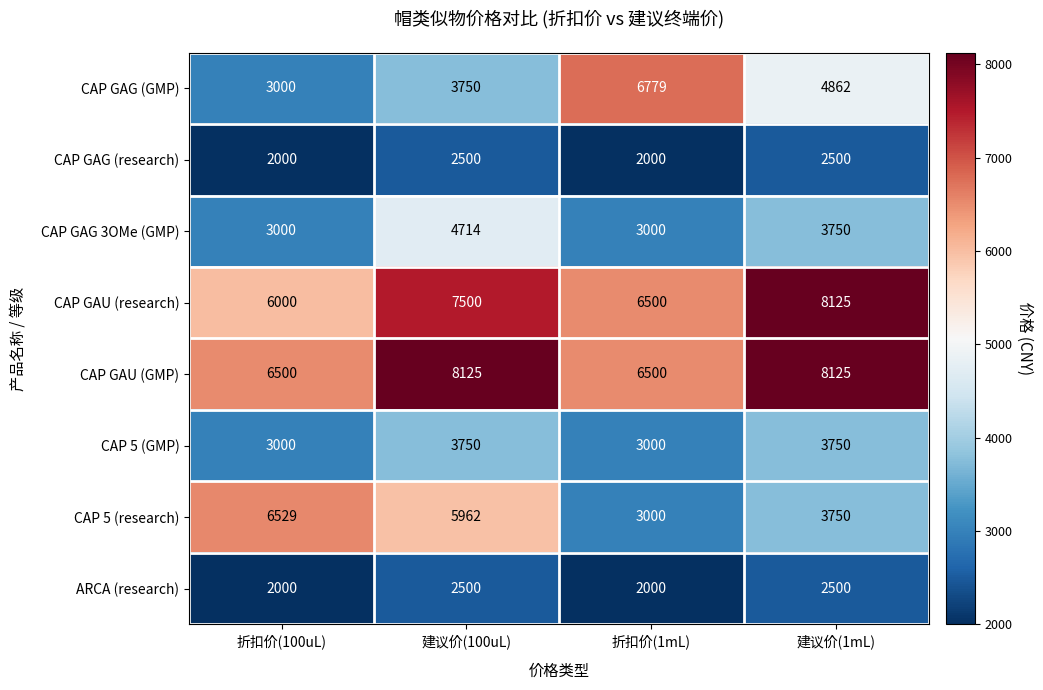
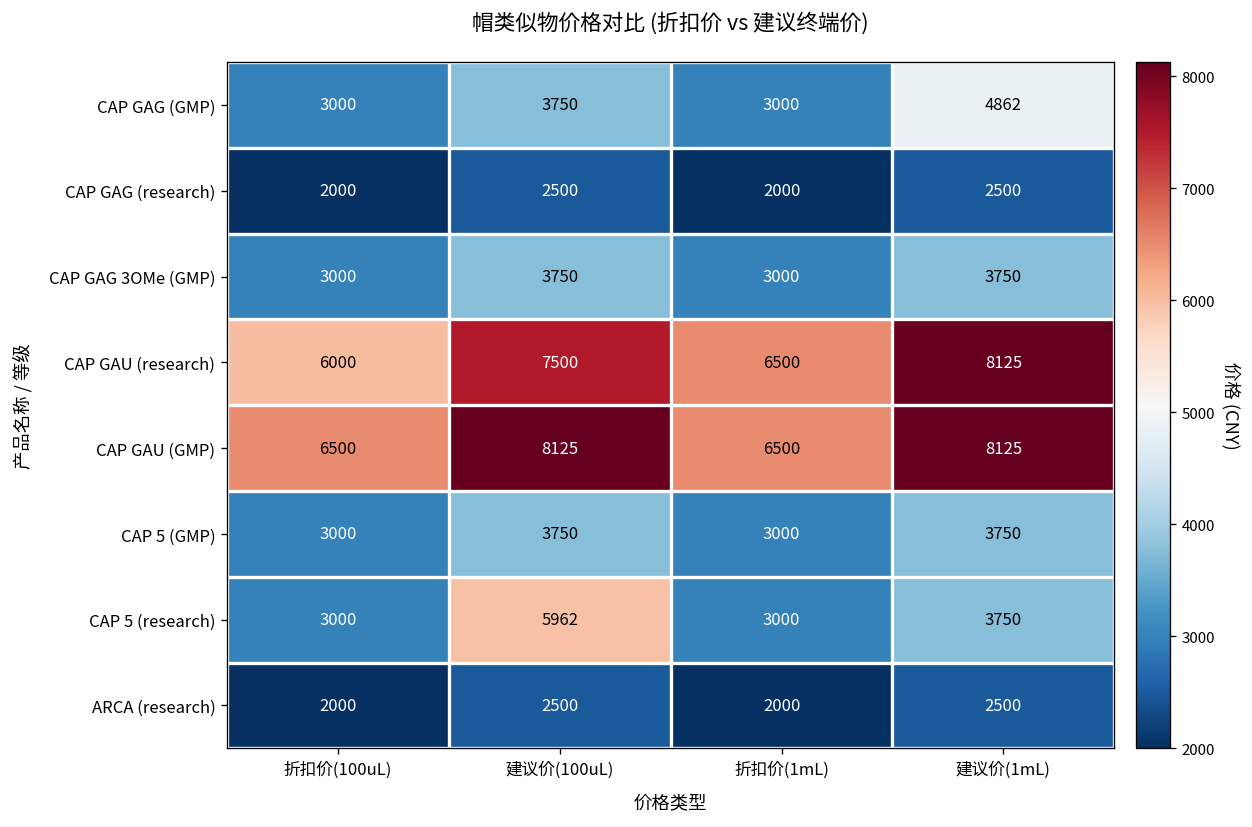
  {
    "CAP GAG (GMP)": {
      "折扣价(100uL)": 3000,
      "建议价(100uL)": 3750,
-     "折扣价(1mL)": 6779,
+     "折扣价(1mL)": 3000,
      "建议价(1mL)": 4862
    },
    "CAP GAG (research)": {
      "折扣价(100uL)": 2000,
      "建议价(100uL)": 2500,
      "折扣价(1mL)": 2000,
      "建议价(1mL)": 2500
    },
    "CAP GAG 3OMe (GMP)": {
      "折扣价(100uL)": 3000,
-     "建议价(100uL)": 4714,
+     "建议价(100uL)": 3750,
      "折扣价(1mL)": 3000,
      "建议价(1mL)": 3750
    },
    "CAP GAU (research)": {
      "折扣价(100uL)": 6000,
      "建议价(100uL)": 7500,
      "折扣价(1mL)": 6500,
      "建议价(1mL)": 8125
    },
    "CAP GAU (GMP)": {
      "折扣价(100uL)": 6500,
      "建议价(100uL)": 8125,
      "折扣价(1mL)": 6500,
      "建议价(1mL)": 8125
    },
    "CAP 5 (GMP)": {
      "折扣价(100uL)": 3000,
      "建议价(100uL)": 3750,
      "折扣价(1mL)": 3000,
      "建议价(1mL)": 3750
    },
    "CAP 5 (research)": {
-     "折扣价(100uL)": 6529,
+     "折扣价(100uL)": 3000,
      "建议价(100uL)": 5962,
      "折扣价(1mL)": 3000,
      "建议价(1mL)": 3750
    },
    "ARCA (research)": {
      "折扣价(100uL)": 2000,
      "建议价(100uL)": 2500,
      "折扣价(1mL)": 2000,
      "建议价(1mL)": 2500
    }
  }
